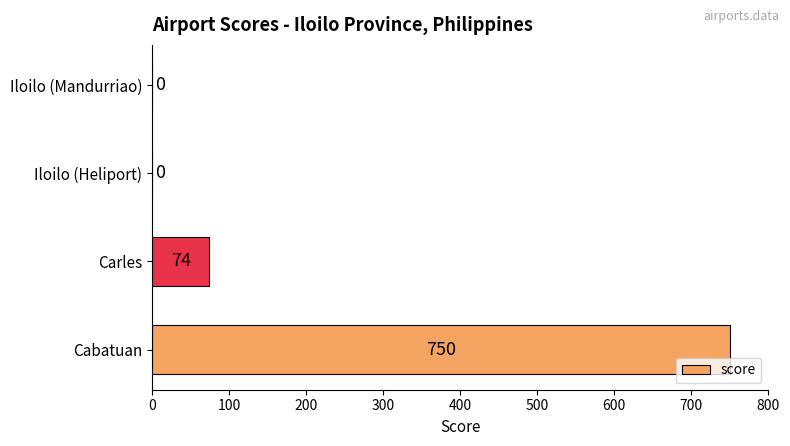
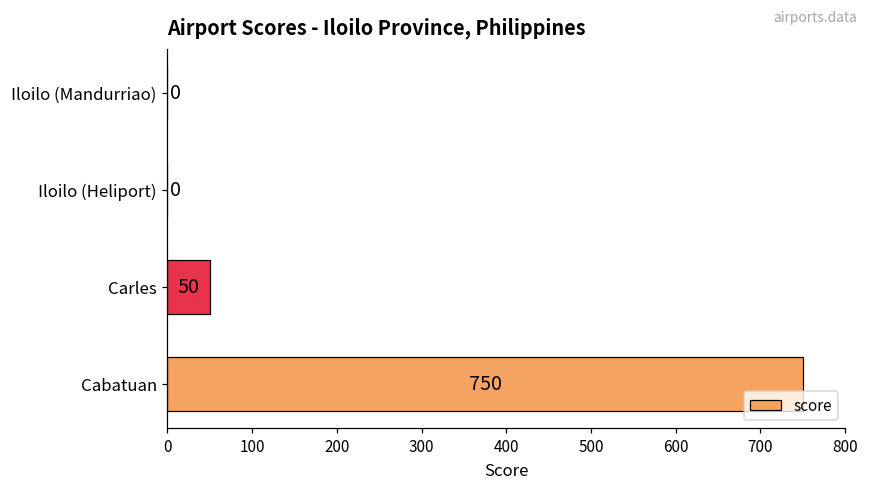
  {
    "Iloilo (Mandurriao)": 0,
    "Iloilo (Heliport)": 0,
-   "Carles": 74,
+   "Carles": 50,
    "Cabatuan": 750
  }
